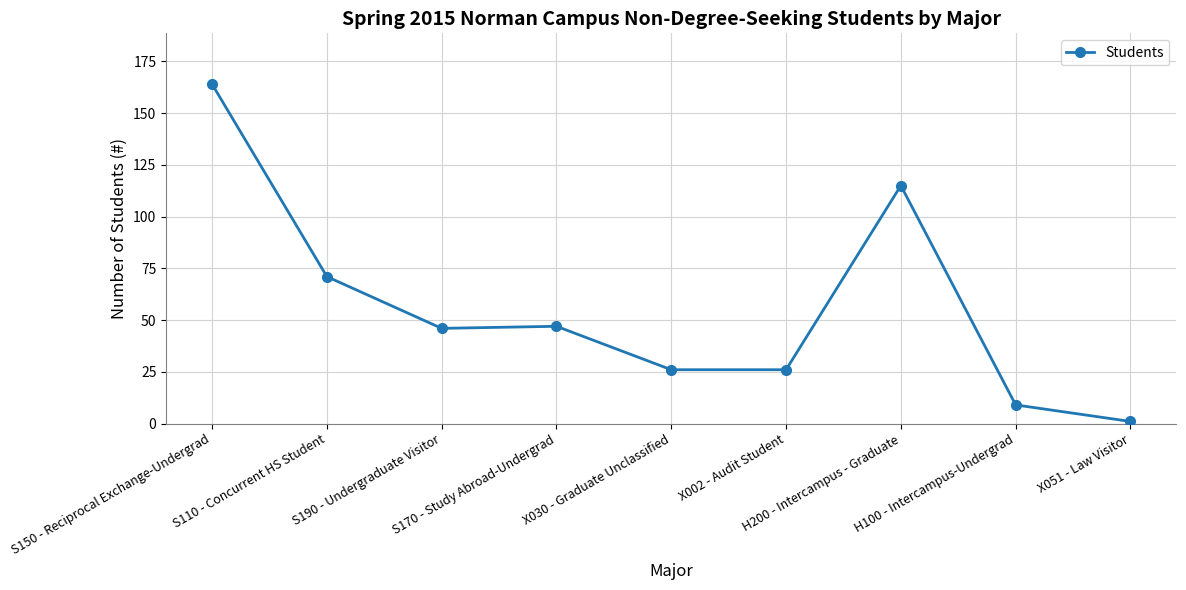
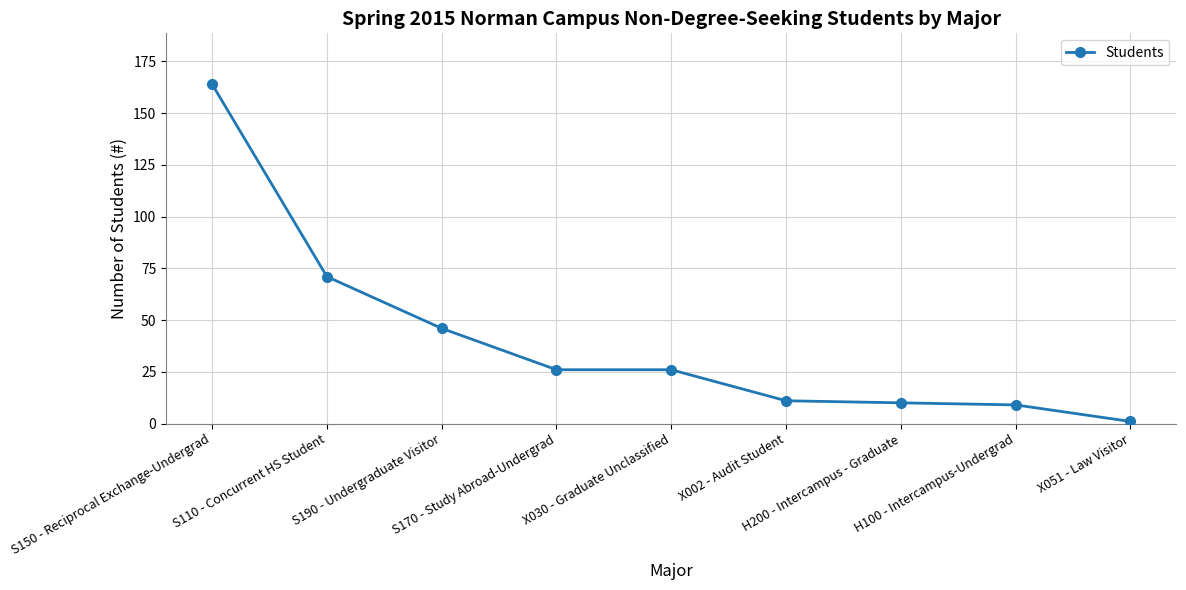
  {
    "S150 - Reciprocal Exchange-Undergrad": 164,
    "S110 - Concurrent HS Student": 71,
    "S190 - Undergraduate Visitor": 46,
-   "S170 - Study Abroad-Undergrad": 47,
+   "S170 - Study Abroad-Undergrad": 26,
    "X030 - Graduate Unclassified": 26,
-   "X002 - Audit Student": 26,
-   "H200 - Intercampus - Graduate": 115,
+   "X002 - Audit Student": 11,
+   "H200 - Intercampus - Graduate": 10,
    "H100 - Intercampus-Undergrad": 9,
    "X051 - Law Visitor": 1
  }
